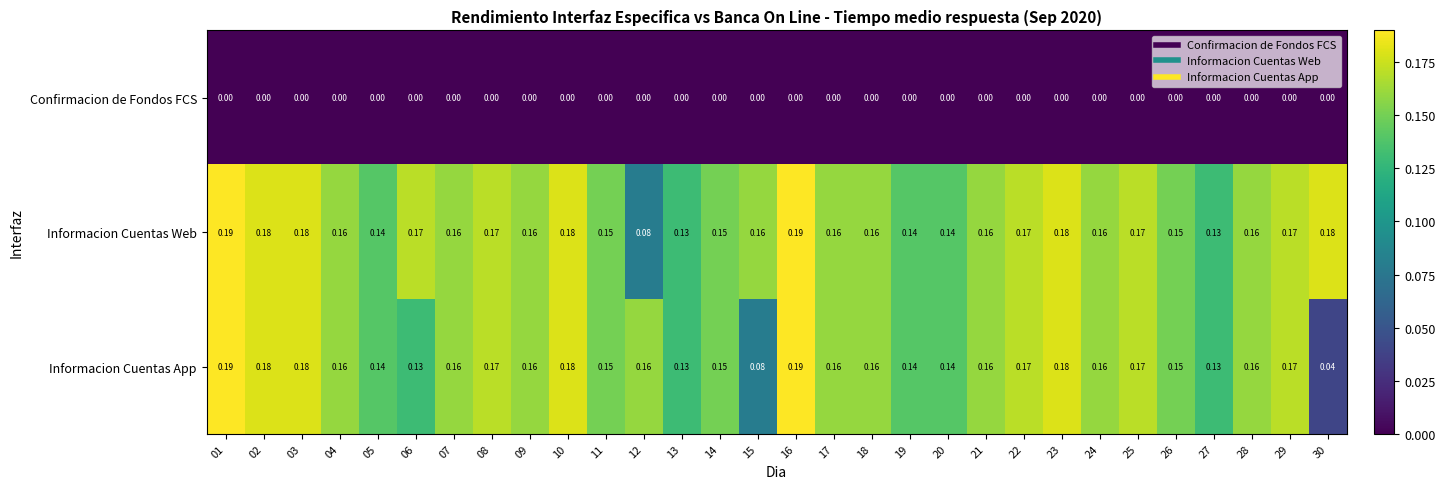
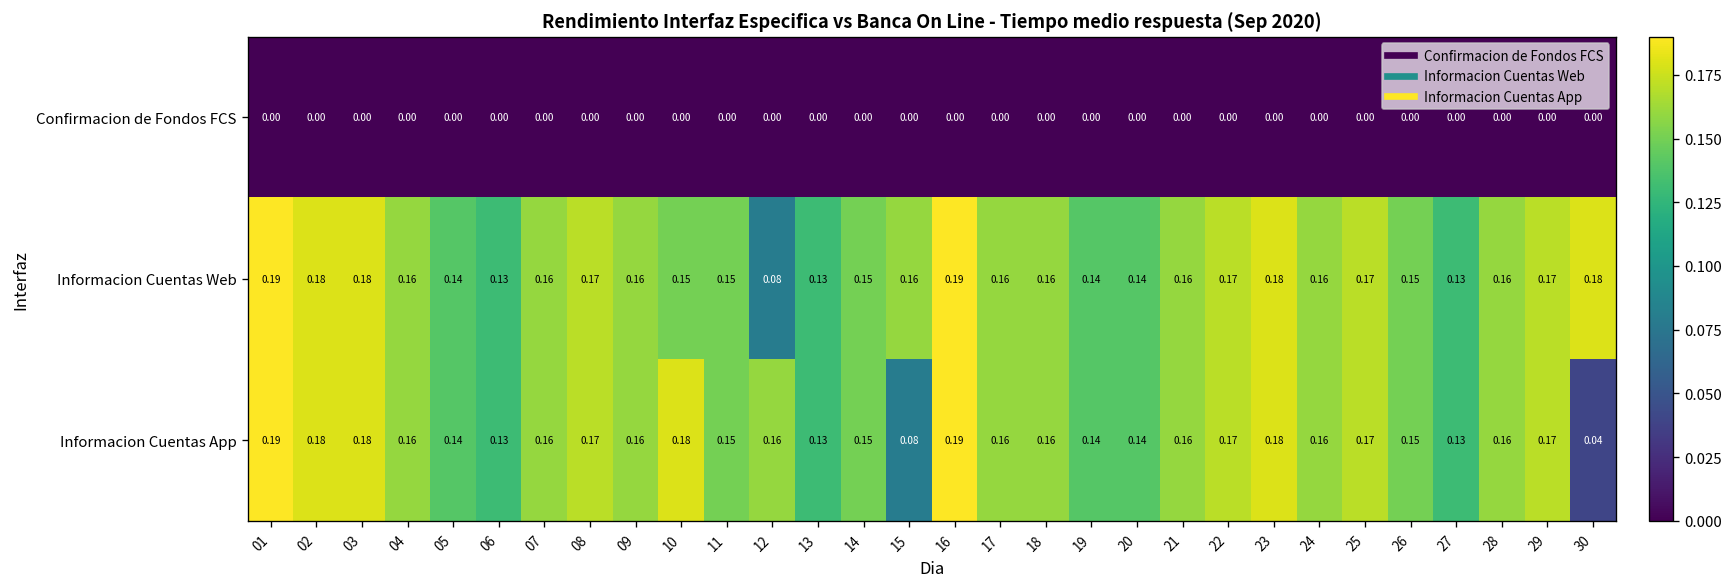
  {
    "Confirmacion de Fondos FCS": {
      "01": 0.00,
      "02": 0.00,
      "03": 0.00,
      "04": 0.00,
      "05": 0.00,
      "06": 0.00,
      "07": 0.00,
      "08": 0.00,
      "09": 0.00,
      "10": 0.00,
      "11": 0.00,
      "12": 0.00,
      "13": 0.00,
      "14": 0.00,
      "15": 0.00,
      "16": 0.00,
      "17": 0.00,
      "18": 0.00,
      "19": 0.00,
      "20": 0.00,
      "21": 0.00,
      "22": 0.00,
      "23": 0.00,
      "24": 0.00,
      "25": 0.00,
      "26": 0.00,
      "27": 0.00,
      "28": 0.00,
      "29": 0.00,
      "30": 0.00
    },
    "Informacion Cuentas Web": {
      "01": 0.19,
      "02": 0.18,
      "03": 0.18,
      "04": 0.16,
      "05": 0.14,
-     "06": 0.17,
+     "06": 0.13,
      "07": 0.16,
      "08": 0.17,
      "09": 0.16,
-     "10": 0.18,
+     "10": 0.15,
      "11": 0.15,
      "12": 0.08,
      "13": 0.13,
      "14": 0.15,
      "15": 0.16,
      "16": 0.19,
      "17": 0.16,
      "18": 0.16,
      "19": 0.14,
      "20": 0.14,
      "21": 0.16,
      "22": 0.17,
      "23": 0.18,
      "24": 0.16,
      "25": 0.17,
      "26": 0.15,
      "27": 0.13,
      "28": 0.16,
      "29": 0.17,
      "30": 0.18
    },
    "Informacion Cuentas App": {
      "01": 0.19,
      "02": 0.18,
      "03": 0.18,
      "04": 0.16,
      "05": 0.14,
      "06": 0.13,
      "07": 0.16,
      "08": 0.17,
      "09": 0.16,
      "10": 0.18,
      "11": 0.15,
      "12": 0.16,
      "13": 0.13,
      "14": 0.15,
      "15": 0.08,
      "16": 0.19,
      "17": 0.16,
      "18": 0.16,
      "19": 0.14,
      "20": 0.14,
      "21": 0.16,
      "22": 0.17,
      "23": 0.18,
      "24": 0.16,
      "25": 0.17,
      "26": 0.15,
      "27": 0.13,
      "28": 0.16,
      "29": 0.17,
      "30": 0.04
    }
  }
